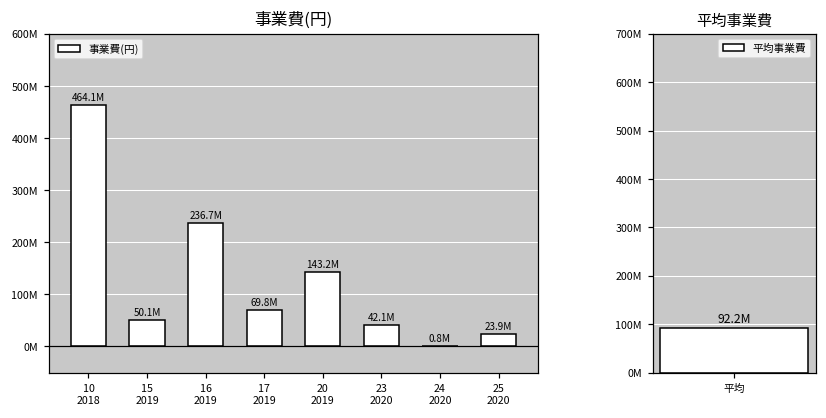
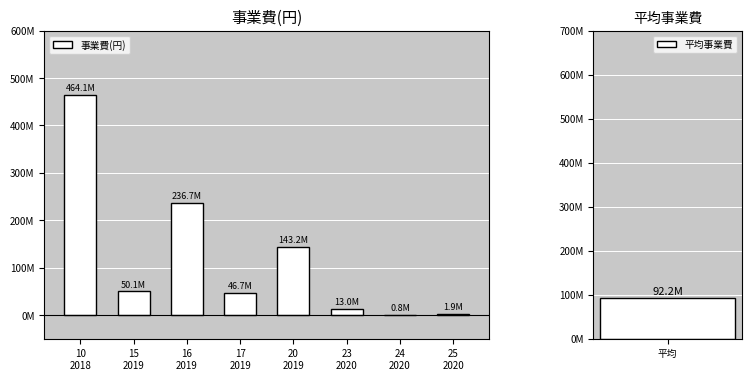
  {
    "事業費(円)": {
      "10 2018": "464.1M",
      "15 2019": "50.1M",
      "16 2019": "236.7M",
-     "17 2019": "69.8M",
+     "17 2019": "46.7M",
      "20 2019": "143.2M",
-     "23 2020": "42.1M",
+     "23 2020": "13.0M",
      "24 2020": "0.8M",
-     "25 2020": "23.9M"
+     "25 2020": "1.9M"
    },
    "平均事業費": {
      "平均": "92.2M"
    }
  }
